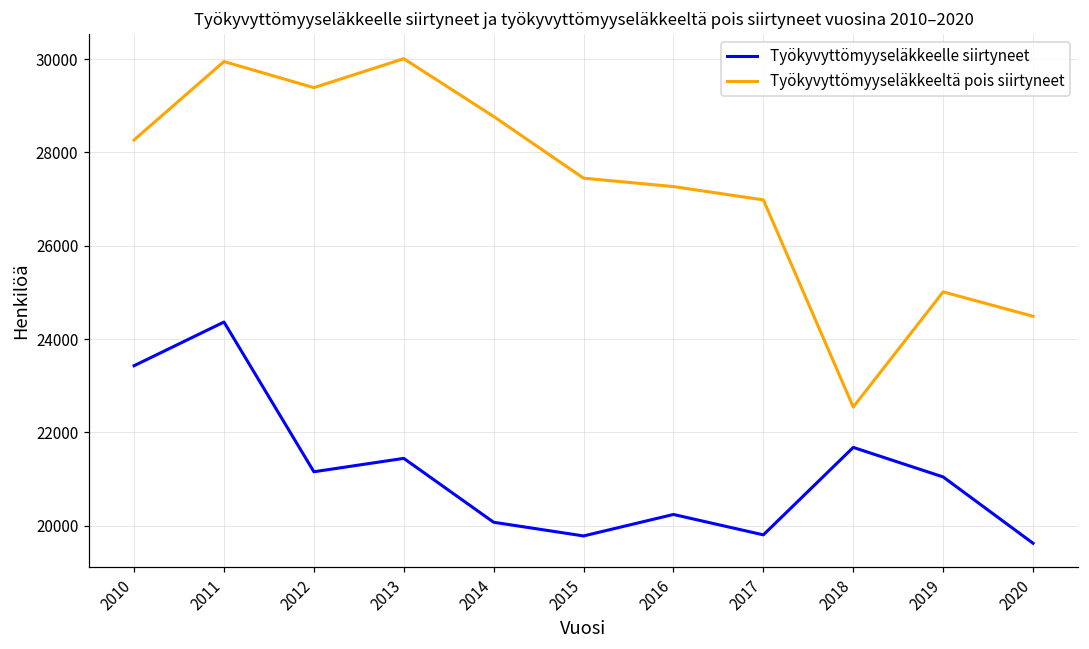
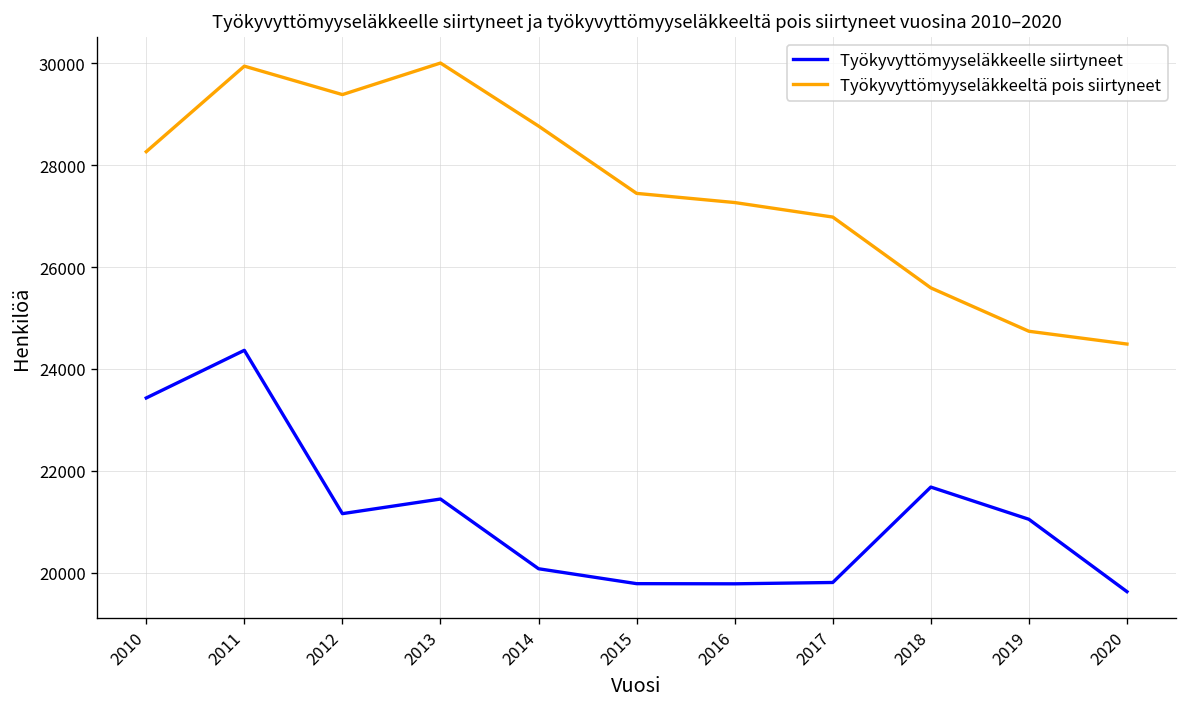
  {
    "Työkyvyttömyyseläkkeelle siirtyneet": {
      "2010": 23400,
      "2011": 24400,
      "2012": 21200,
      "2013": 21400,
      "2014": 20100,
      "2015": 19800,
-     "2016": 20200,
+     "2016": 19800,
      "2017": 19800,
      "2018": 21700,
      "2019": 21000,
      "2020": 19600
    },
    "Työkyvyttömyyseläkkeeltä pois siirtyneet": {
      "2010": 28300,
      "2011": 29900,
      "2012": 29400,
      "2013": 30000,
      "2014": 28800,
      "2015": 27400,
      "2016": 27300,
      "2017": 27000,
-     "2018": 22500,
-     "2019": 25000,
+     "2018": 25600,
+     "2019": 24700,
      "2020": 24500
    }
  }
